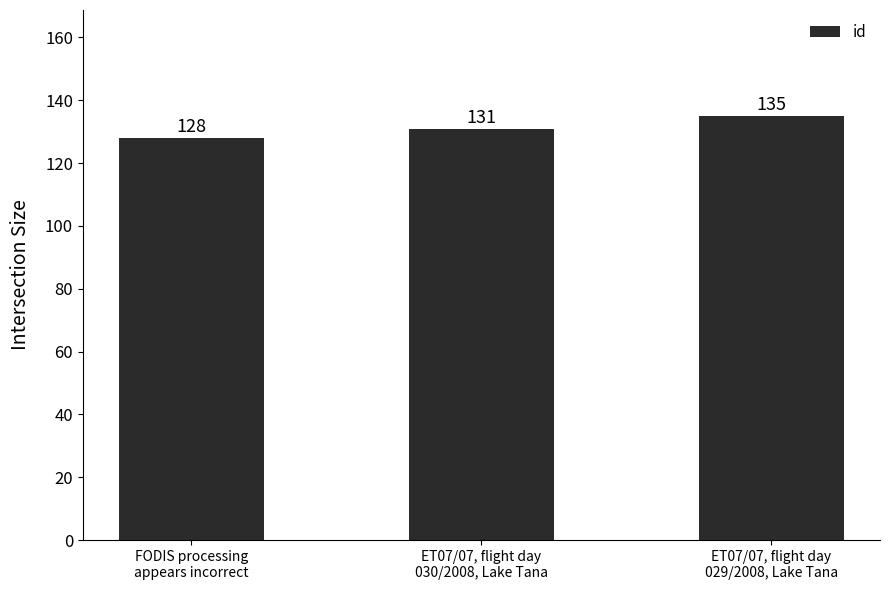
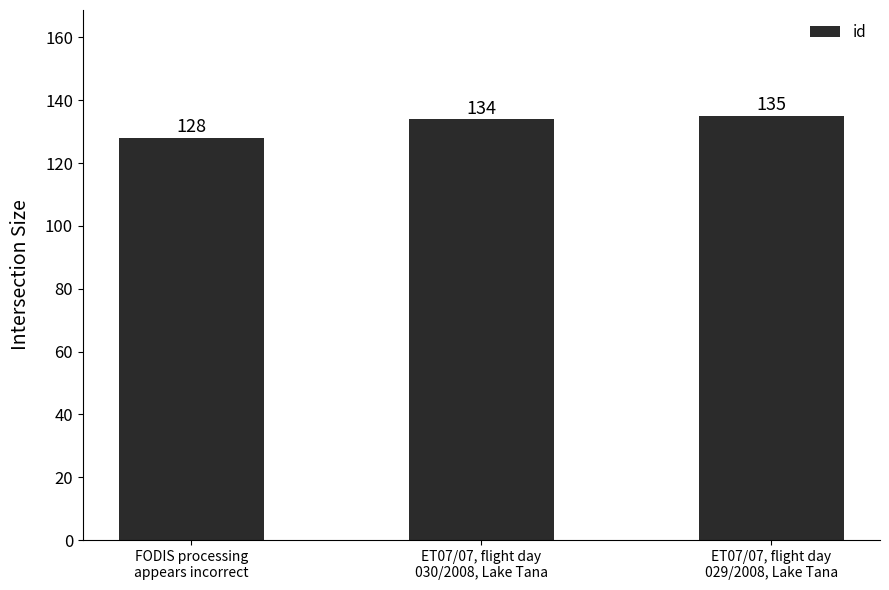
  {
    "FODIS processing appears incorrect": 128,
-   "ET07/07, flight day 030/2008, Lake Tana": 131,
+   "ET07/07, flight day 030/2008, Lake Tana": 134,
    "ET07/07, flight day 029/2008, Lake Tana": 135
  }
